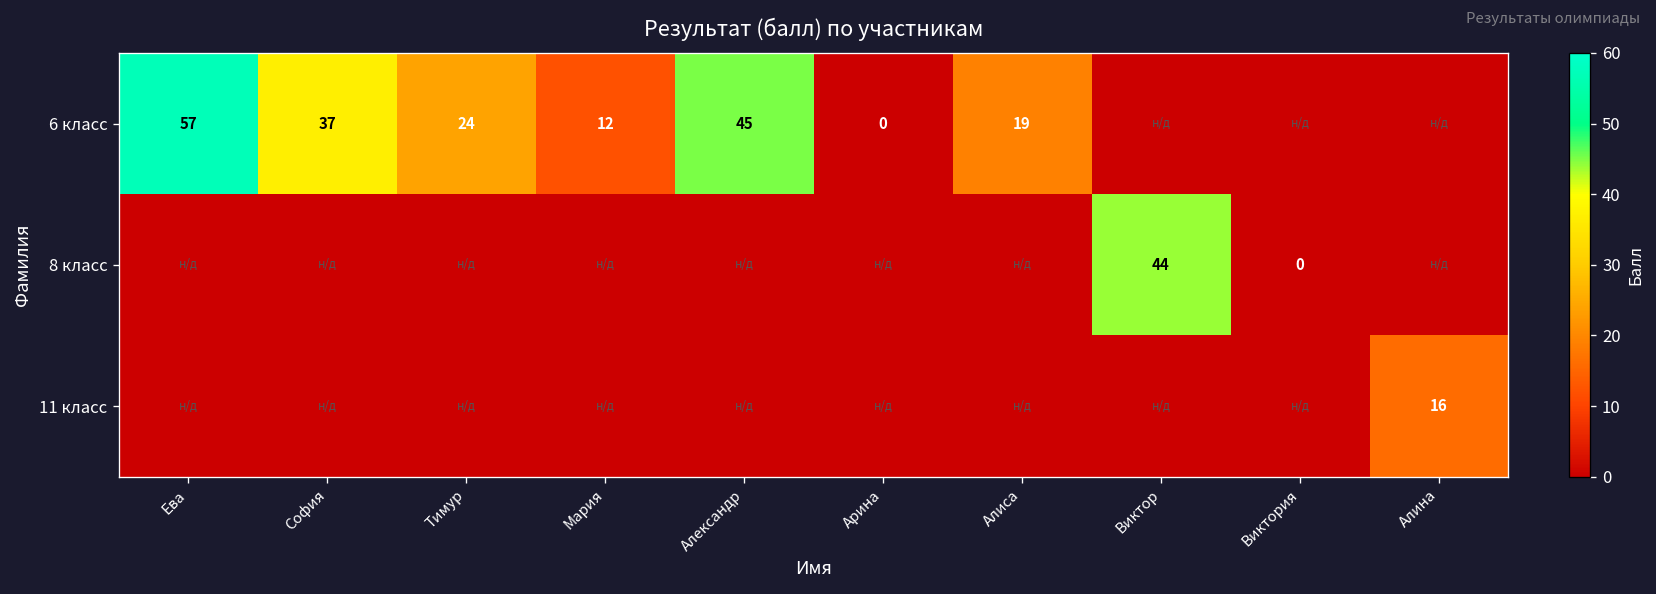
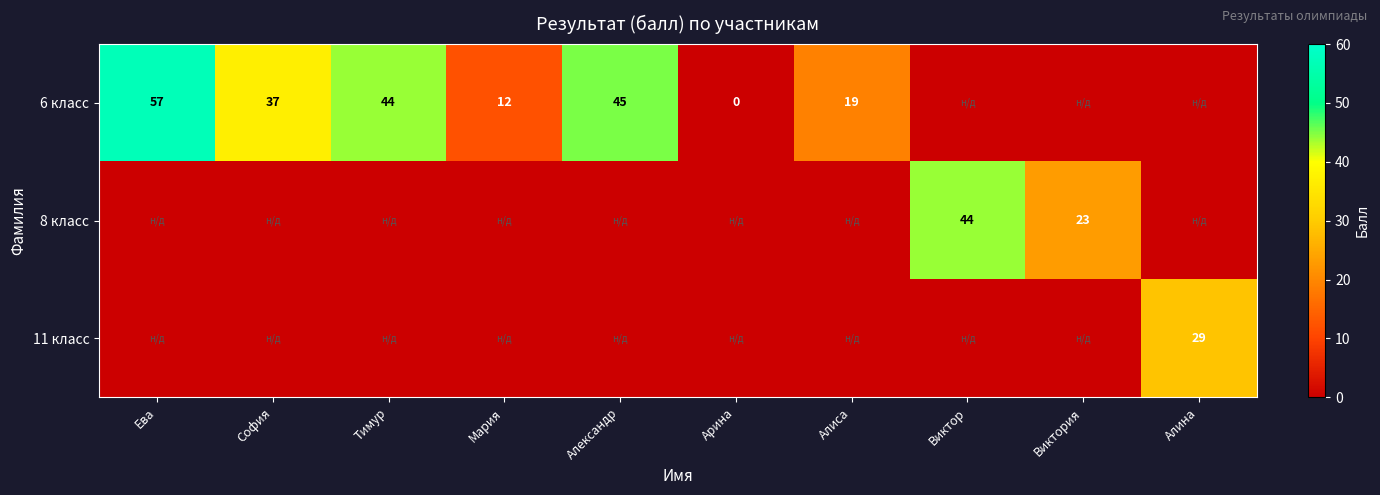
  {
    "6 класс": {
      "Ева": 57,
      "София": 37,
-     "Тимур": 24,
+     "Тимур": 44,
      "Мария": 12,
      "Александр": 45,
      "Арина": 0,
      "Алиса": 19
    },
    "8 класс": {
      "Виктор": 44,
-     "Виктория": 0
+     "Виктория": 23
    },
    "11 класс": {
-     "Алина": 16
+     "Алина": 29
    }
  }
